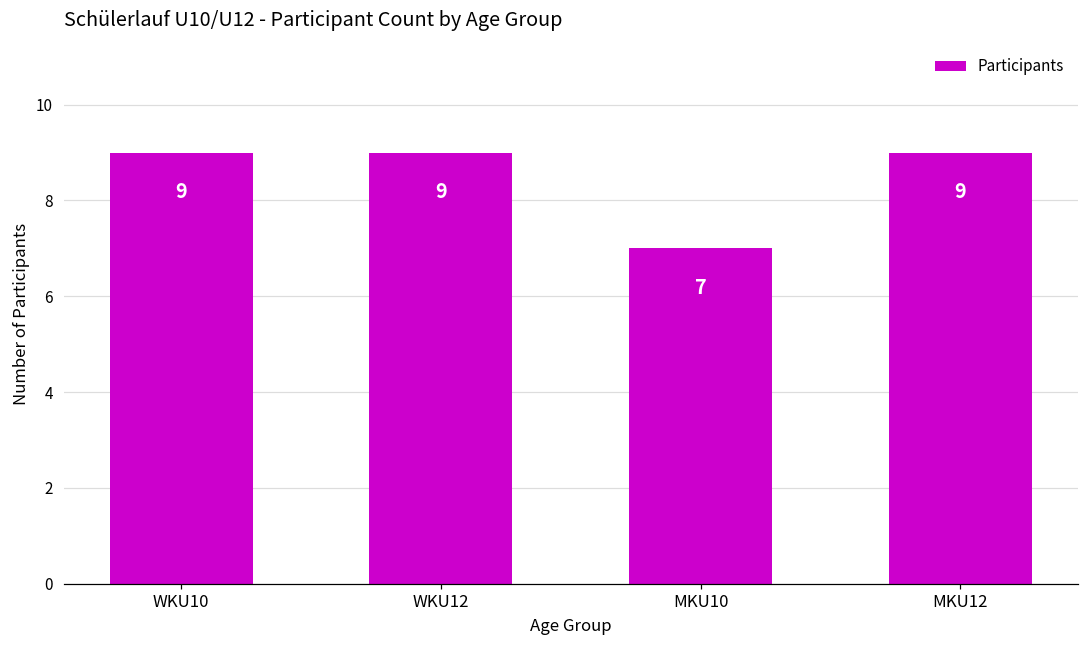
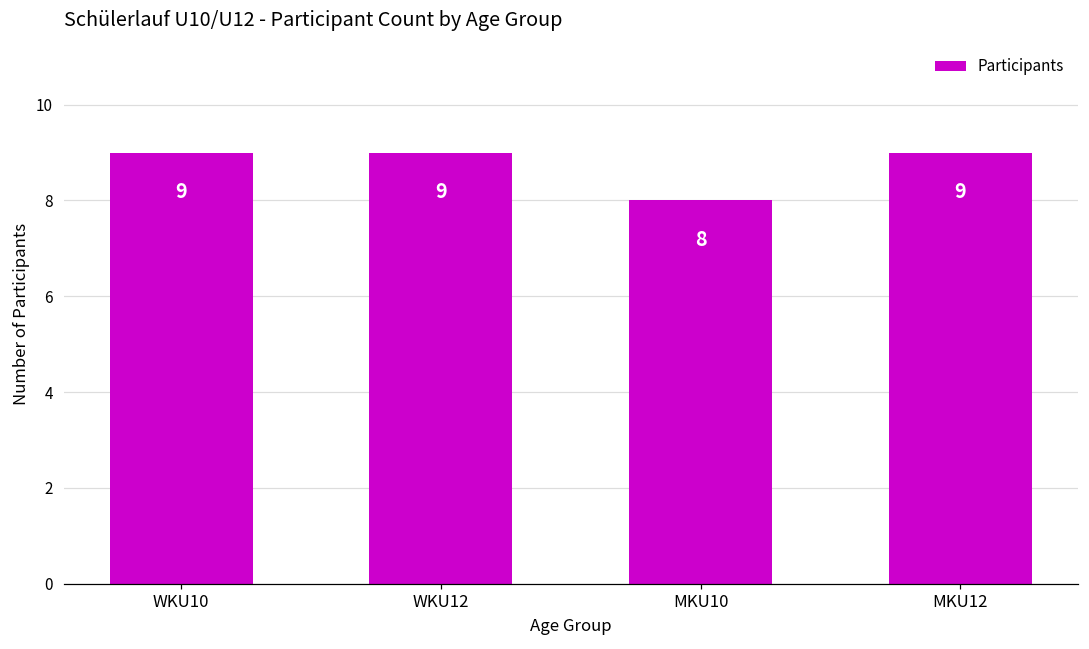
  {
    "WKU10": 9,
    "WKU12": 9,
-   "MKU10": 7,
+   "MKU10": 8,
    "MKU12": 9
  }
